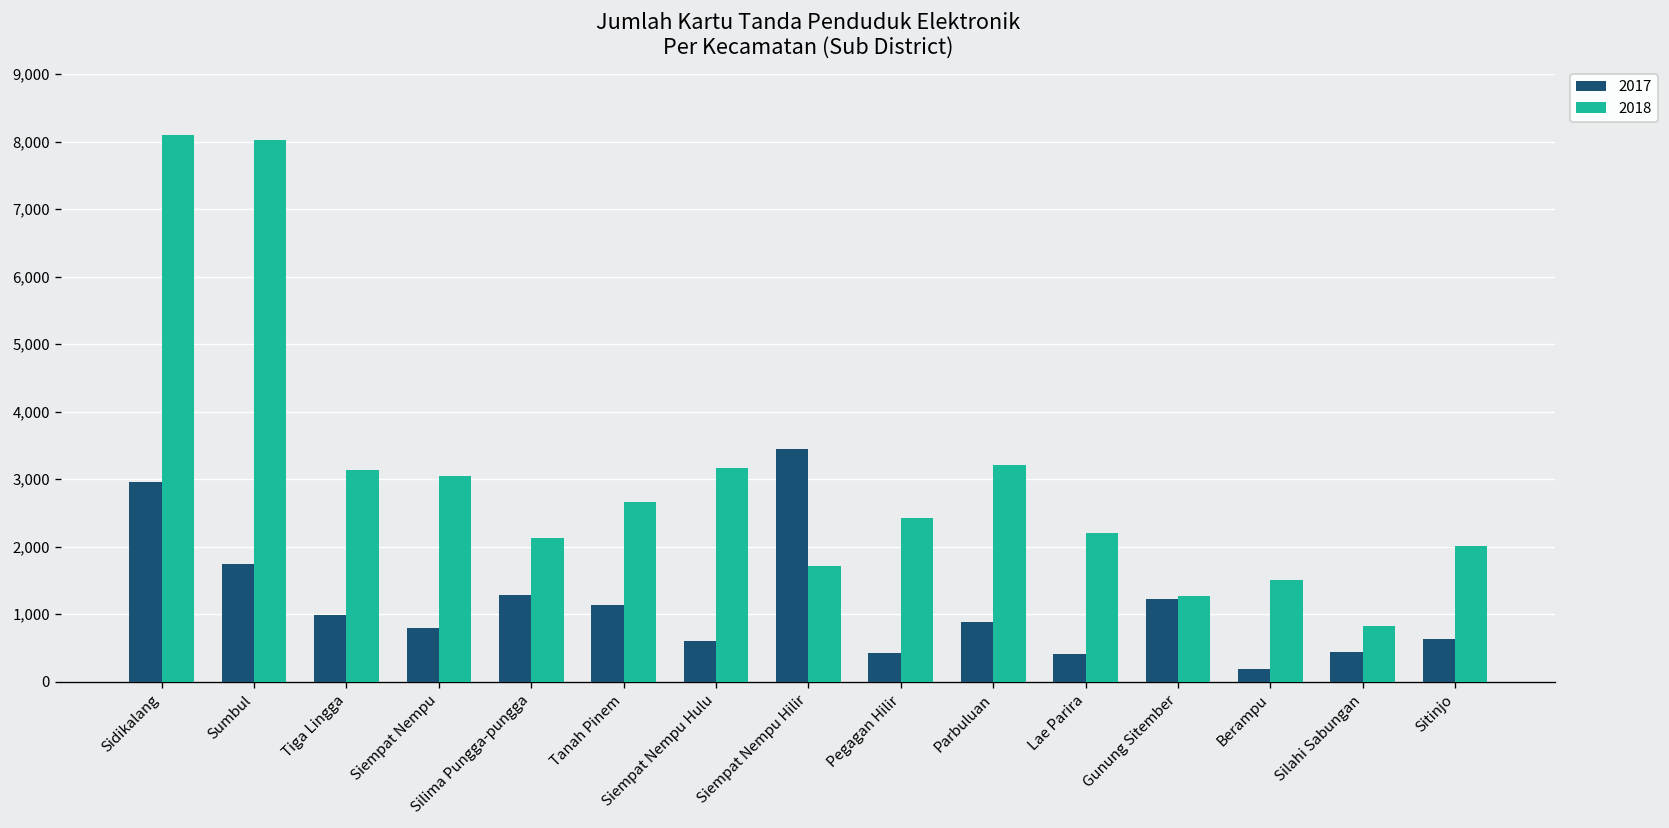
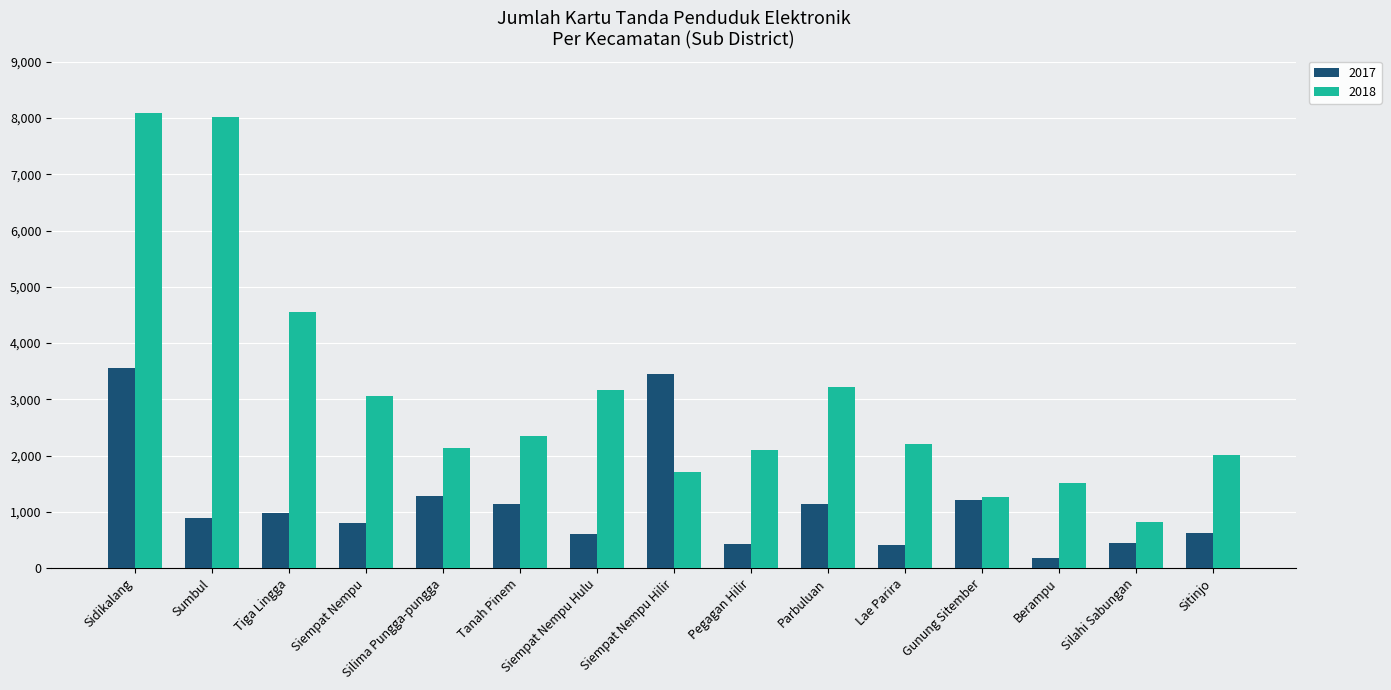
  {
    "2017": {
-     "Sidikalang": "3,000",
-     "Sumbul": "1,700",
+     "Sidikalang": "3,600",
+     "Sumbul": "900",
      "Tiga Lingga": "1,000",
      "Siempat Nempu": "800",
      "Silima Pungga-pungga": "1,300",
      "Tanah Pinem": "1,100",
      "Siempat Nempu Hulu": "600",
      "Siempat Nempu Hilir": "3,500",
      "Pegagan Hilir": "400",
-     "Parbuluan": "900",
+     "Parbuluan": "1,100",
      "Lae Parira": "400",
      "Gunung Sitember": "1,200",
      "Berampu": "200",
      "Silahi Sabungan": "400",
      "Sitinjo": "600"
    },
    "2018": {
      "Sidikalang": "8,100",
      "Sumbul": "8,000",
-     "Tiga Lingga": "3,100",
+     "Tiga Lingga": "4,600",
      "Siempat Nempu": "3,100",
      "Silima Pungga-pungga": "2,100",
-     "Tanah Pinem": "2,700",
+     "Tanah Pinem": "2,400",
      "Siempat Nempu Hulu": "3,200",
      "Siempat Nempu Hilir": "1,700",
-     "Pegagan Hilir": "2,400",
+     "Pegagan Hilir": "2,100",
      "Parbuluan": "3,200",
      "Lae Parira": "2,200",
      "Gunung Sitember": "1,300",
      "Berampu": "1,500",
      "Silahi Sabungan": "800",
      "Sitinjo": "2,000"
    }
  }
